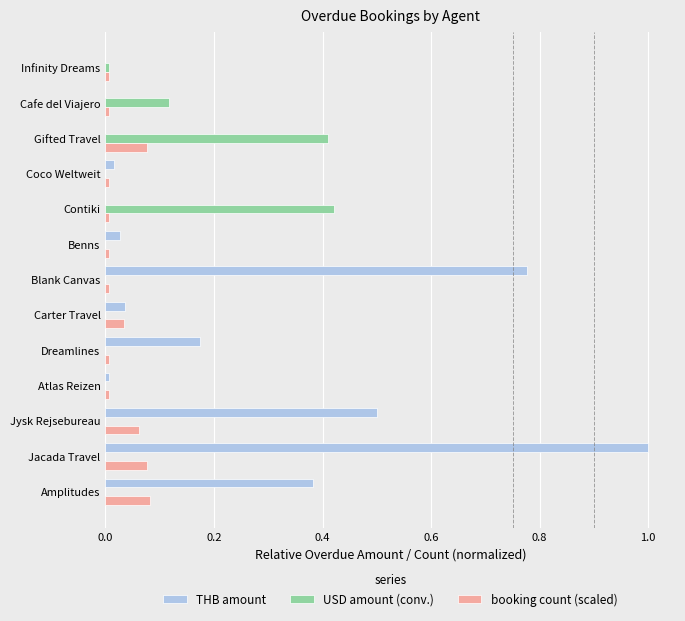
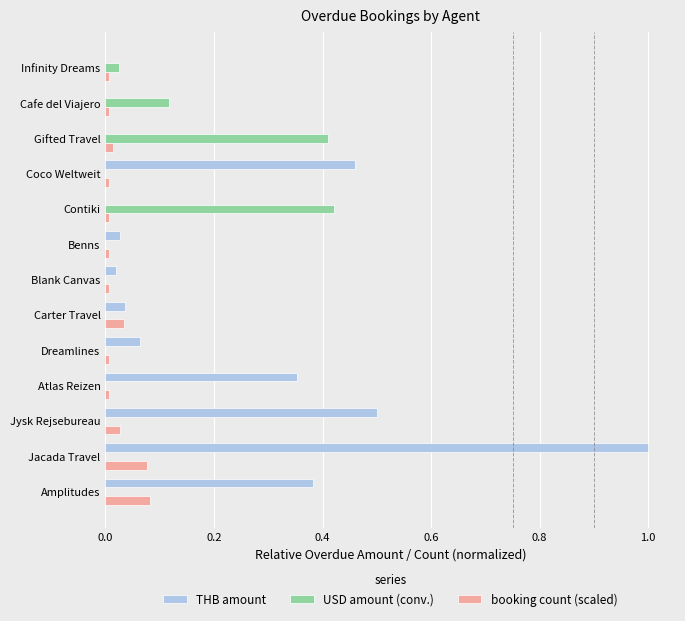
  {
    "THB amount": {
      "Infinity Dreams": 0.00,
      "Cafe del Viajero": 0.00,
      "Gifted Travel": 0.00,
-     "Coco Weltweit": 0.02,
+     "Coco Weltweit": 0.46,
      "Contiki": 0.00,
      "Benns": 0.03,
-     "Blank Canvas": 0.78,
+     "Blank Canvas": 0.02,
      "Carter Travel": 0.04,
-     "Dreamlines": 0.17,
-     "Atlas Reizen": 0.01,
+     "Dreamlines": 0.06,
+     "Atlas Reizen": 0.35,
      "Jysk Rejsebureau": 0.50,
      "Jacada Travel": 1.00,
      "Amplitudes": 0.38
    },
    "USD amount (conv.)": {
-     "Infinity Dreams": 0.01,
+     "Infinity Dreams": 0.03,
      "Cafe del Viajero": 0.12,
      "Gifted Travel": 0.41,
      "Coco Weltweit": 0.00,
      "Contiki": 0.42,
      "Benns": 0.00,
      "Blank Canvas": 0.00,
      "Carter Travel": 0.00,
      "Dreamlines": 0.00,
      "Atlas Reizen": 0.00,
      "Jysk Rejsebureau": 0.00,
      "Jacada Travel": 0.00,
      "Amplitudes": 0.00
    },
    "booking count (scaled)": {
      "Infinity Dreams": 0.01,
      "Cafe del Viajero": 0.01,
-     "Gifted Travel": 0.08,
+     "Gifted Travel": 0.01,
      "Coco Weltweit": 0.01,
      "Contiki": 0.01,
      "Benns": 0.01,
      "Blank Canvas": 0.01,
      "Carter Travel": 0.03,
      "Dreamlines": 0.01,
      "Atlas Reizen": 0.01,
-     "Jysk Rejsebureau": 0.06,
+     "Jysk Rejsebureau": 0.03,
      "Jacada Travel": 0.08,
      "Amplitudes": 0.08
    }
  }
